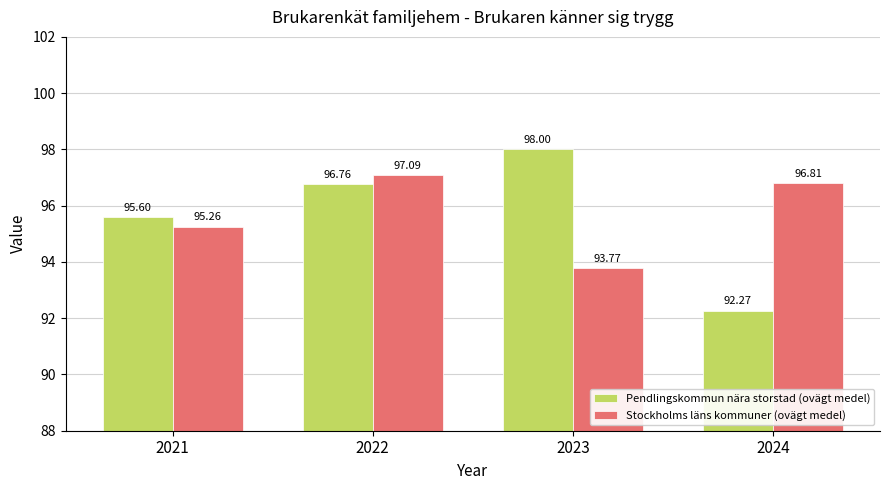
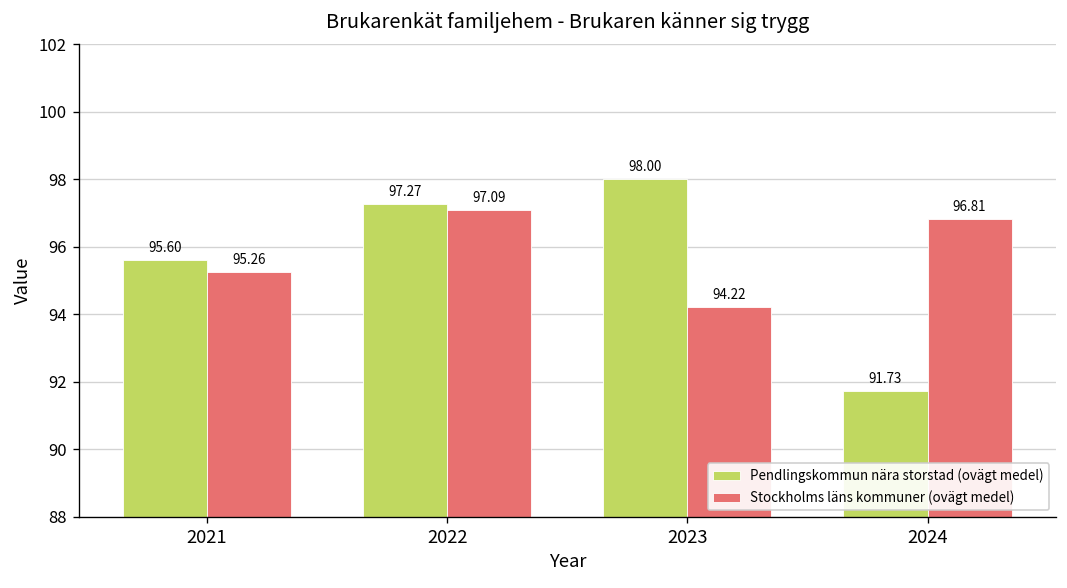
  {
    "Pendlingskommun nära storstad (ovägt medel)": {
      "2021": 95.60,
-     "2022": 96.76,
+     "2022": 97.27,
      "2023": 98.00,
-     "2024": 92.27
+     "2024": 91.73
    },
    "Stockholms läns kommuner (ovägt medel)": {
      "2021": 95.26,
      "2022": 97.09,
-     "2023": 93.77,
+     "2023": 94.22,
      "2024": 96.81
    }
  }
